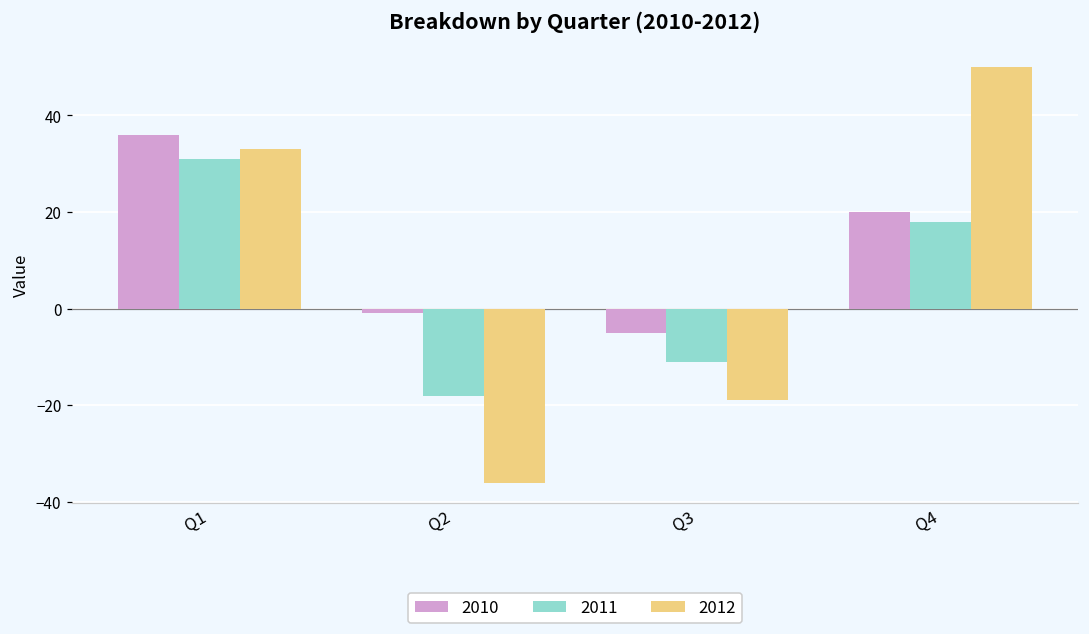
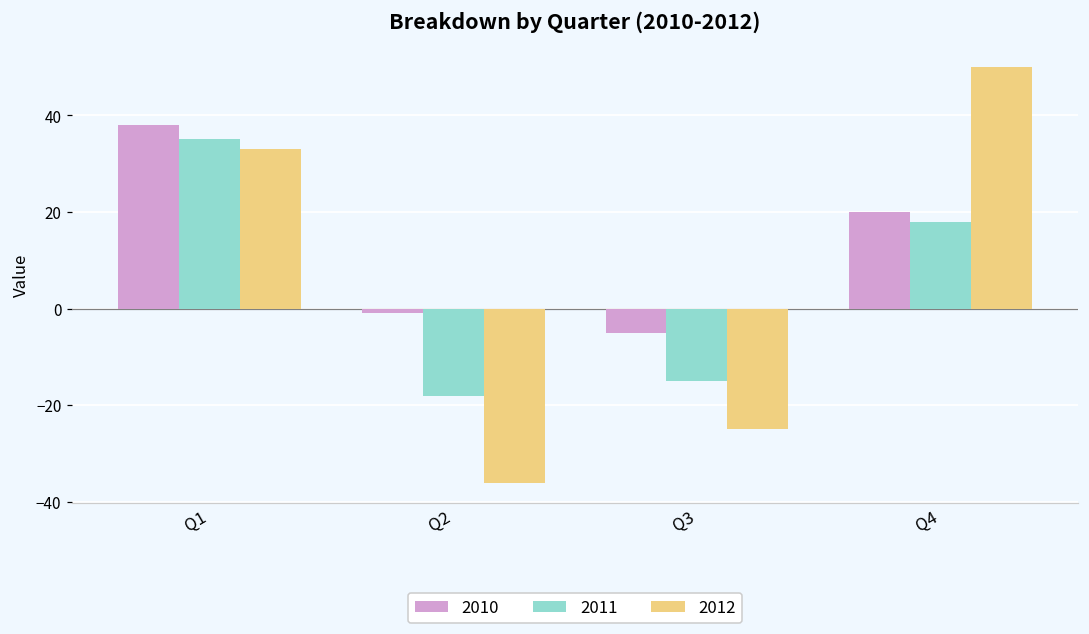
  {
    "2010": {
-     "Q1": 36,
+     "Q1": 38,
      "Q2": -1,
      "Q3": -5,
      "Q4": 20
    },
    "2011": {
-     "Q1": 31,
+     "Q1": 35,
      "Q2": -18,
-     "Q3": -11,
+     "Q3": -15,
      "Q4": 18
    },
    "2012": {
      "Q1": 33,
      "Q2": -36,
-     "Q3": -19,
+     "Q3": -25,
      "Q4": 50
    }
  }
